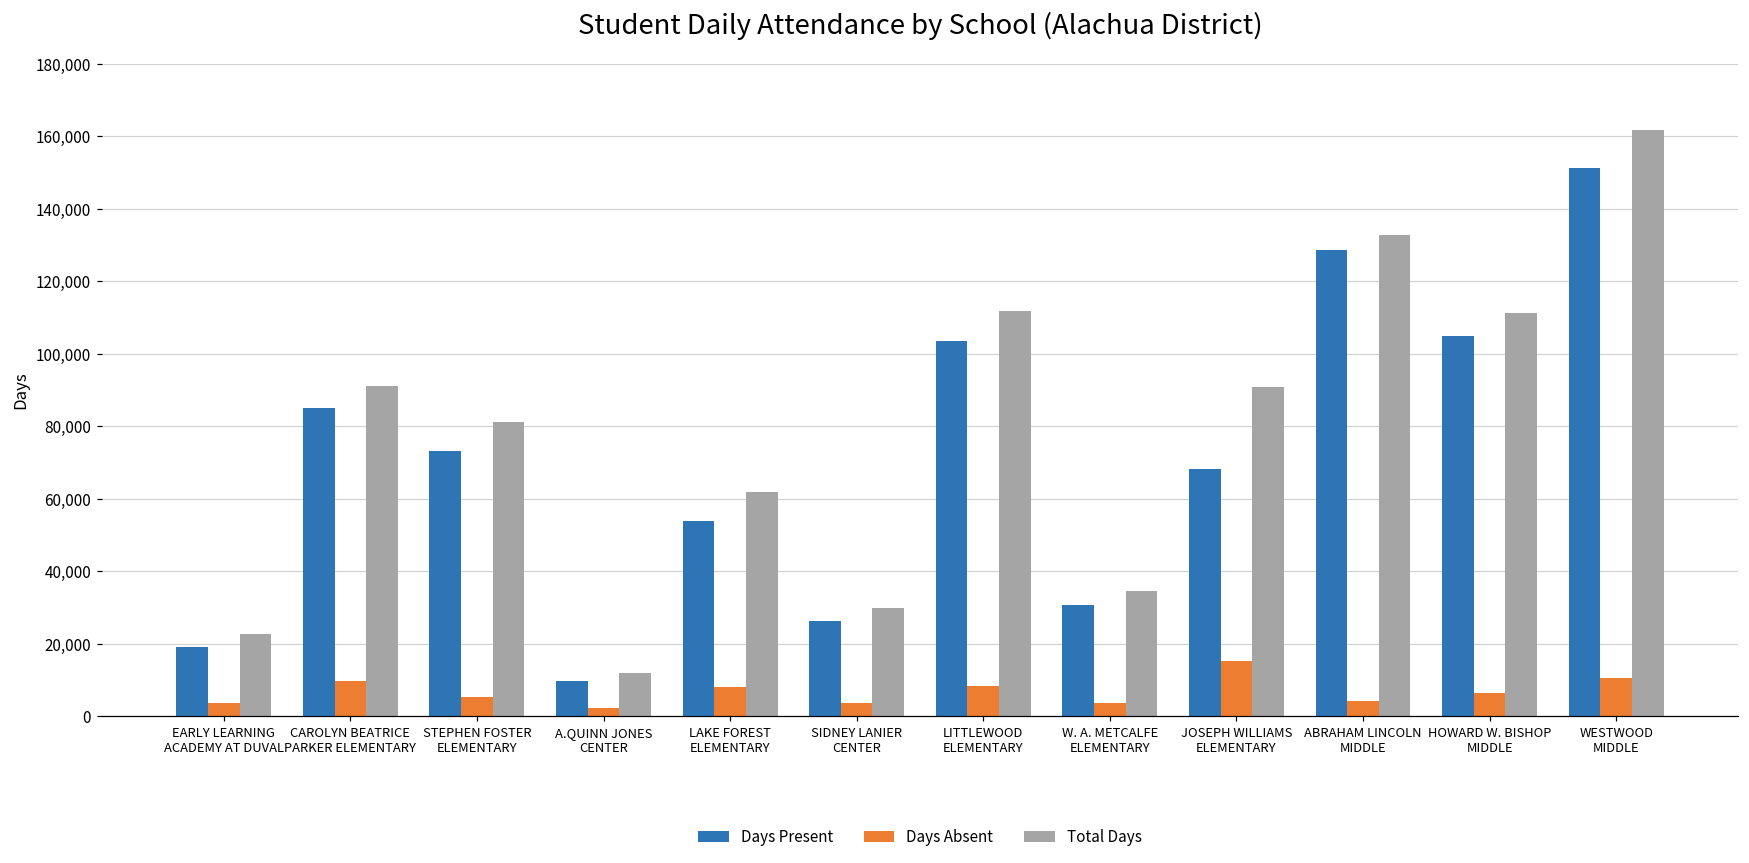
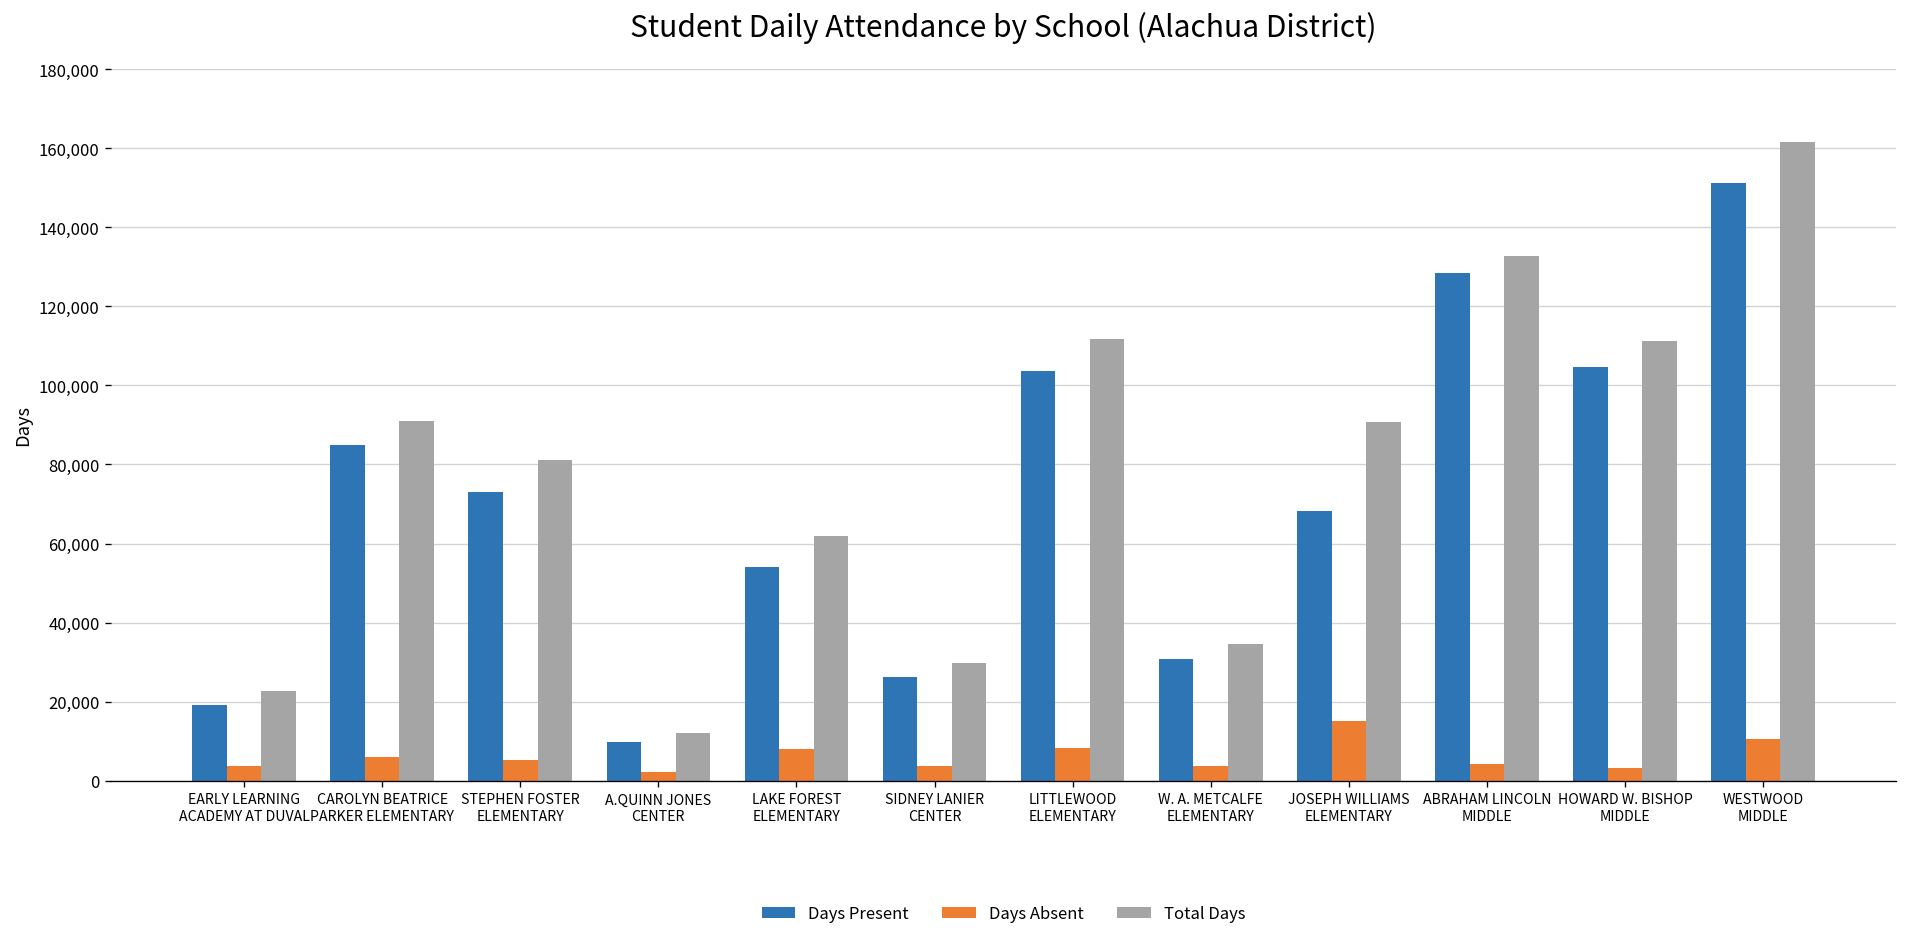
  {
    "Days Present": {
      "EARLY LEARNING ACADEMY AT DUVAL": "19,000",
      "CAROLYN BEATRICE PARKER ELEMENTARY": "85,000",
      "STEPHEN FOSTER ELEMENTARY": "73,000",
      "A.QUINN JONES CENTER": "10,000",
      "LAKE FOREST ELEMENTARY": "54,000",
      "SIDNEY LANIER CENTER": "26,000",
      "LITTLEWOOD ELEMENTARY": "104,000",
      "W. A. METCALFE ELEMENTARY": "31,000",
      "JOSEPH WILLIAMS ELEMENTARY": "68,000",
      "ABRAHAM LINCOLN MIDDLE": "128,000",
      "HOWARD W. BISHOP MIDDLE": "105,000",
      "WESTWOOD MIDDLE": "151,000"
    },
    "Days Absent": {
      "EARLY LEARNING ACADEMY AT DUVAL": "4,000",
-     "CAROLYN BEATRICE PARKER ELEMENTARY": "10,000",
+     "CAROLYN BEATRICE PARKER ELEMENTARY": "6,000",
      "STEPHEN FOSTER ELEMENTARY": "5,000",
      "A.QUINN JONES CENTER": "2,000",
      "LAKE FOREST ELEMENTARY": "8,000",
      "SIDNEY LANIER CENTER": "4,000",
      "LITTLEWOOD ELEMENTARY": "8,000",
      "W. A. METCALFE ELEMENTARY": "4,000",
      "JOSEPH WILLIAMS ELEMENTARY": "15,000",
      "ABRAHAM LINCOLN MIDDLE": "4,000",
-     "HOWARD W. BISHOP MIDDLE": "6,000",
+     "HOWARD W. BISHOP MIDDLE": "3,000",
      "WESTWOOD MIDDLE": "10,000"
    },
    "Total Days": {
      "EARLY LEARNING ACADEMY AT DUVAL": "23,000",
      "CAROLYN BEATRICE PARKER ELEMENTARY": "91,000",
      "STEPHEN FOSTER ELEMENTARY": "81,000",
      "A.QUINN JONES CENTER": "12,000",
      "LAKE FOREST ELEMENTARY": "62,000",
      "SIDNEY LANIER CENTER": "30,000",
      "LITTLEWOOD ELEMENTARY": "112,000",
      "W. A. METCALFE ELEMENTARY": "34,000",
      "JOSEPH WILLIAMS ELEMENTARY": "91,000",
      "ABRAHAM LINCOLN MIDDLE": "133,000",
      "HOWARD W. BISHOP MIDDLE": "111,000",
      "WESTWOOD MIDDLE": "162,000"
    }
  }
